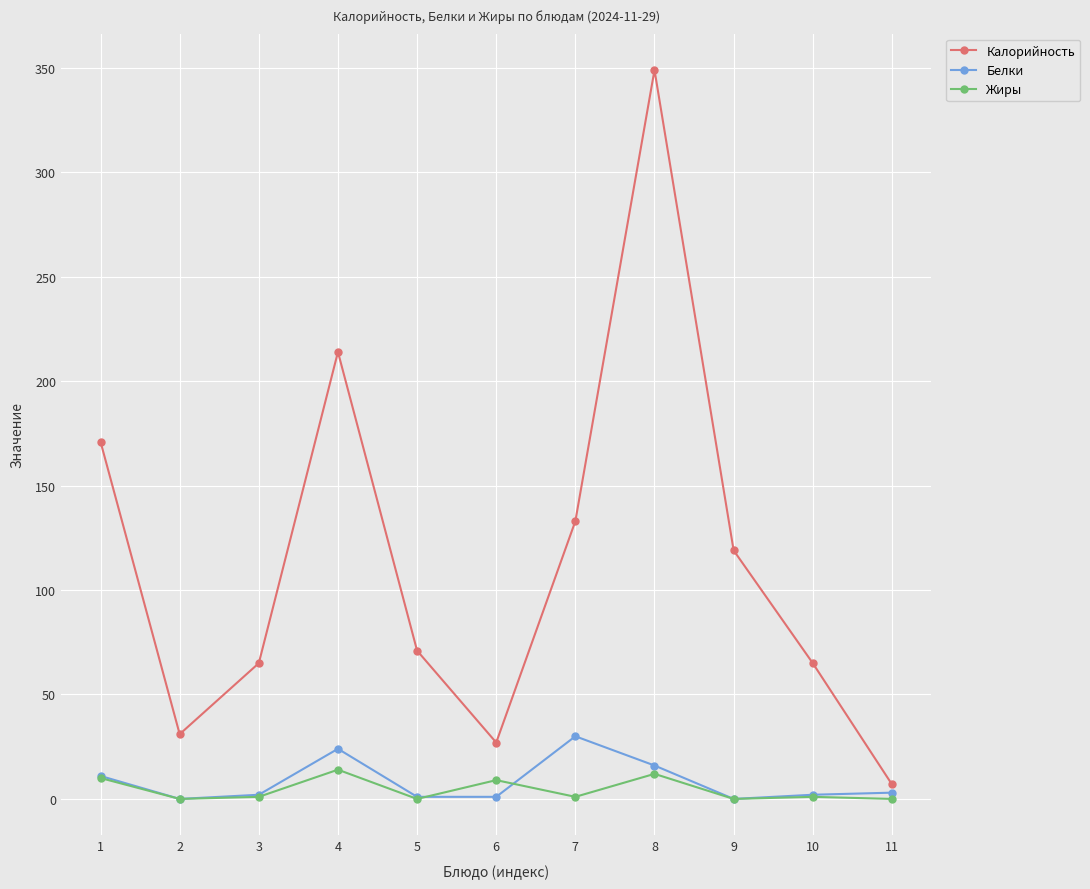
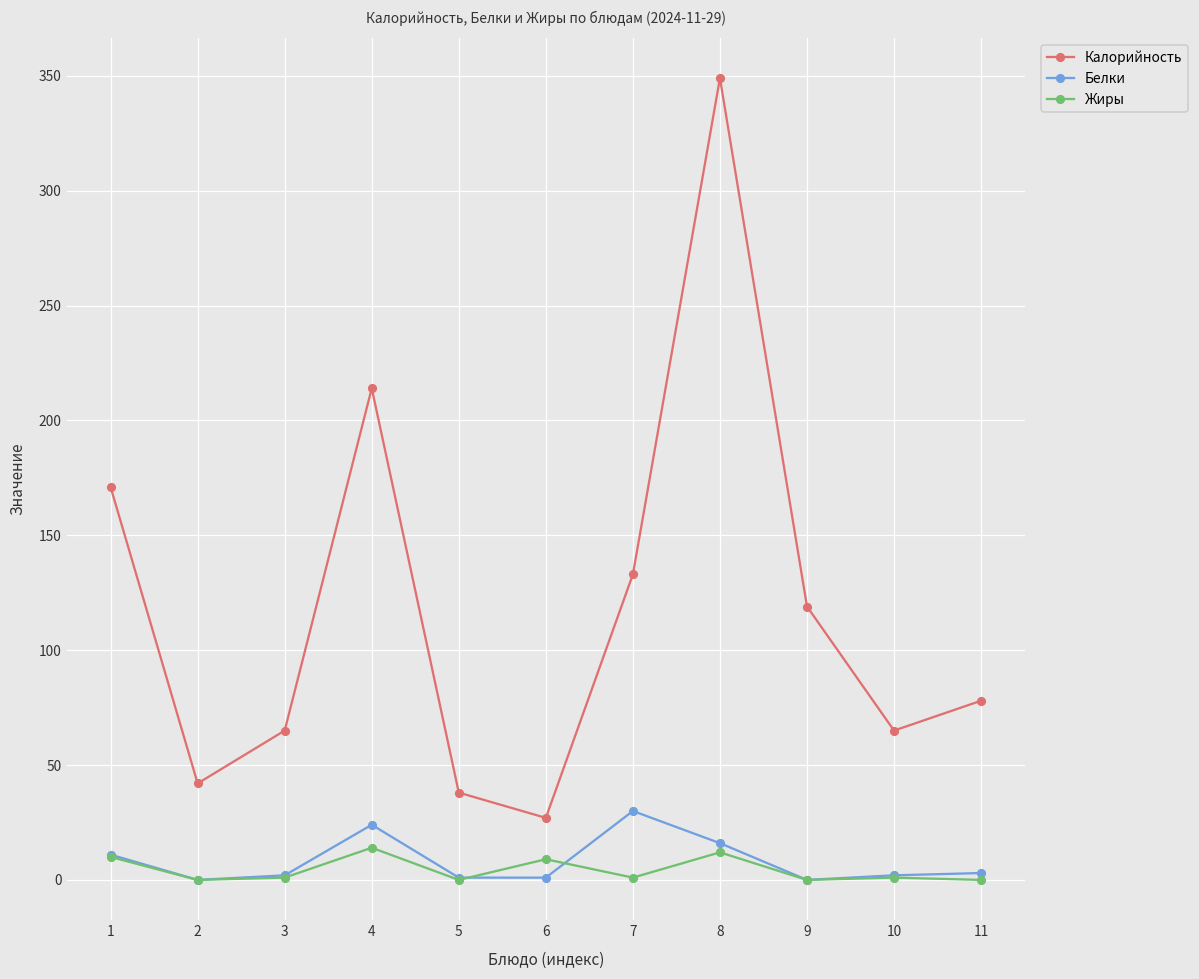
  {
    "Калорийность": {
      "1": 171,
-     "2": 31,
+     "2": 42,
      "3": 65,
      "4": 214,
-     "5": 71,
+     "5": 38,
      "6": 27,
      "7": 133,
      "8": 349,
      "9": 119,
      "10": 65,
-     "11": 7
+     "11": 78
    },
    "Белки": {
      "4": 24,
      "6": 1,
      "7": 30,
      "8": 16,
      "11": 3
    },
    "Жиры": {
      "4": 14,
      "6": 9,
      "7": 1,
      "8": 12,
      "11": 0
    }
  }
